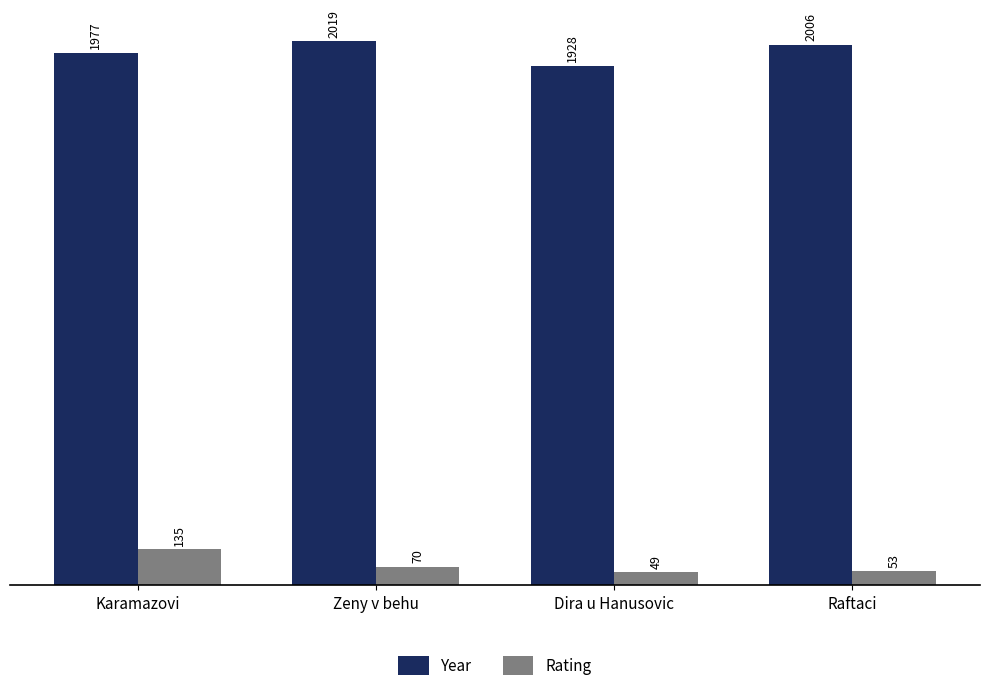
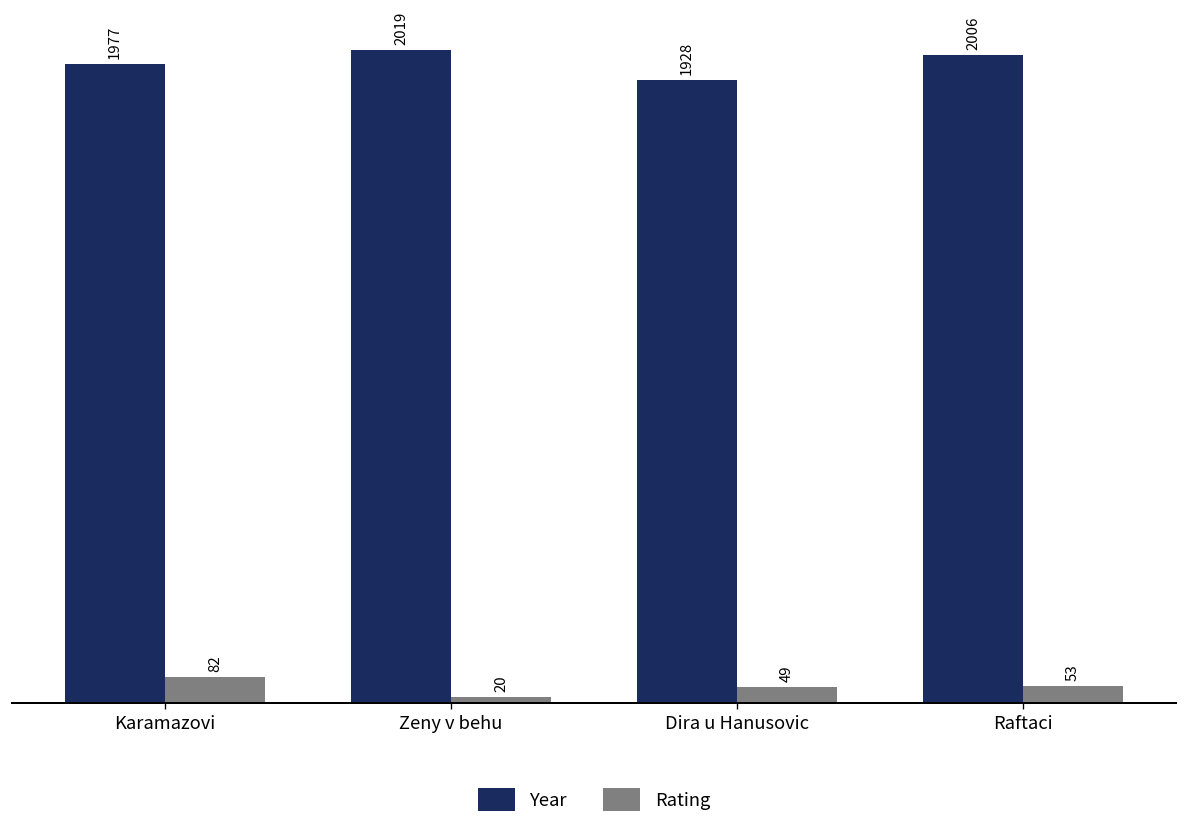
  {
    "Year": {
      "Karamazovi": 1977,
      "Zeny v behu": 2019,
      "Dira u Hanusovic": 1928,
      "Raftaci": 2006
    },
    "Rating": {
-     "Karamazovi": 135,
-     "Zeny v behu": 70,
+     "Karamazovi": 82,
+     "Zeny v behu": 20,
      "Dira u Hanusovic": 49,
      "Raftaci": 53
    }
  }
